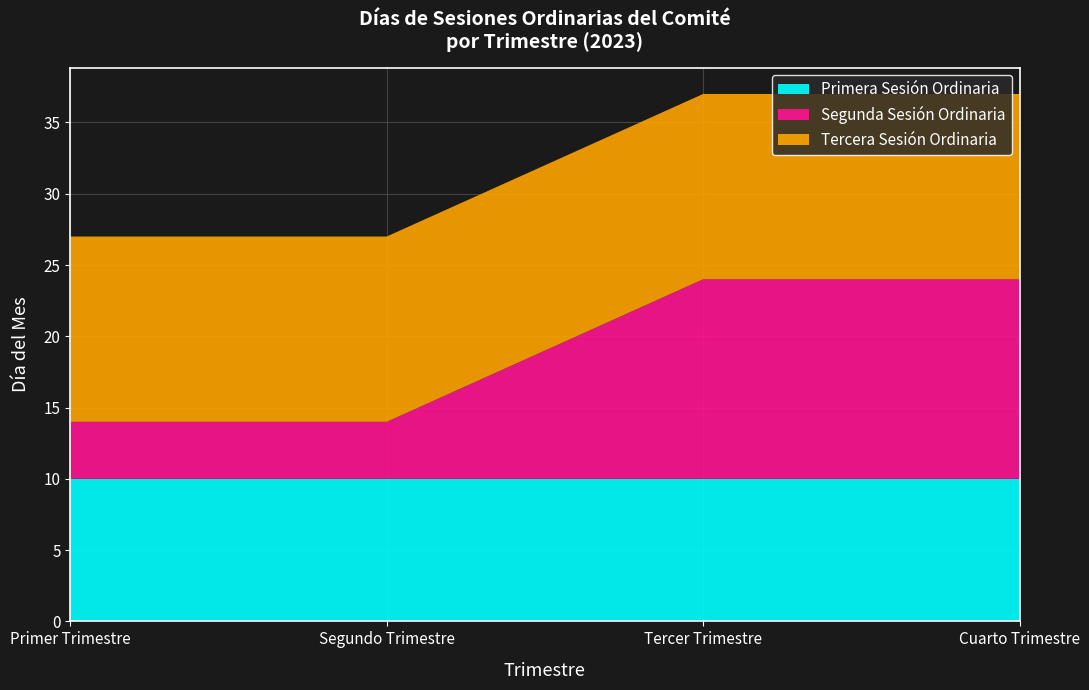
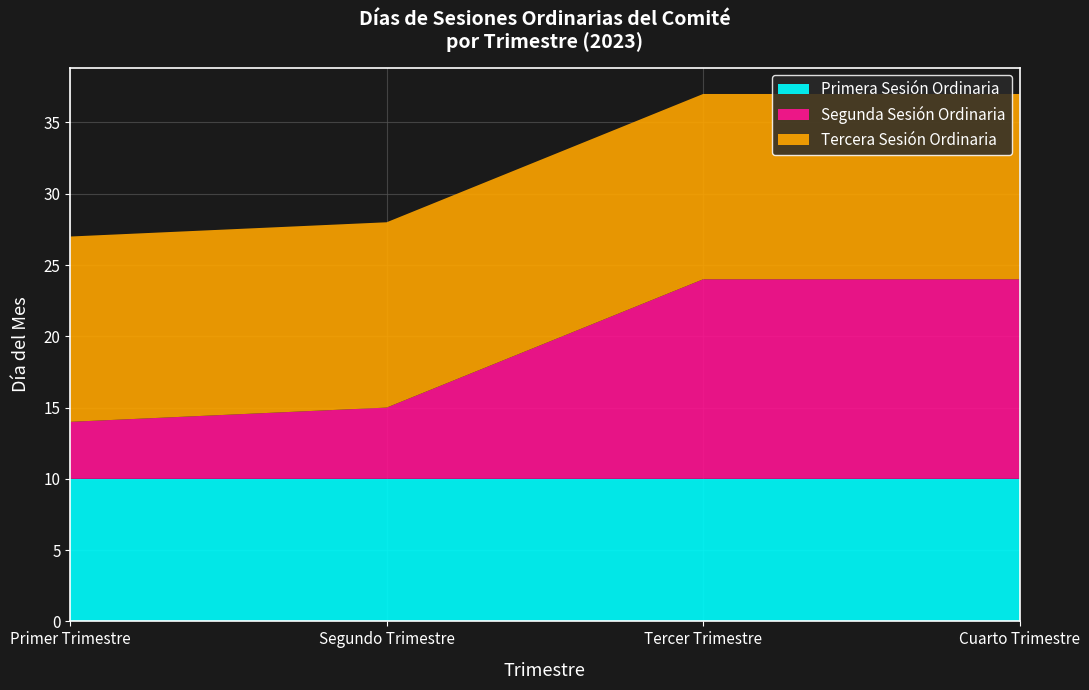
  {
    "Primera Sesión Ordinaria": {
      "Primer Trimestre": 10,
      "Segundo Trimestre": 10,
      "Tercer Trimestre": 10,
      "Cuarto Trimestre": 10
    },
    "Segunda Sesión Ordinaria": {
      "Primer Trimestre": 4,
-     "Segundo Trimestre": 4,
+     "Segundo Trimestre": 5,
      "Tercer Trimestre": 14,
      "Cuarto Trimestre": 14
    },
    "Tercera Sesión Ordinaria": {
      "Primer Trimestre": 13,
      "Segundo Trimestre": 13,
      "Tercer Trimestre": 13,
      "Cuarto Trimestre": 13
    }
  }
